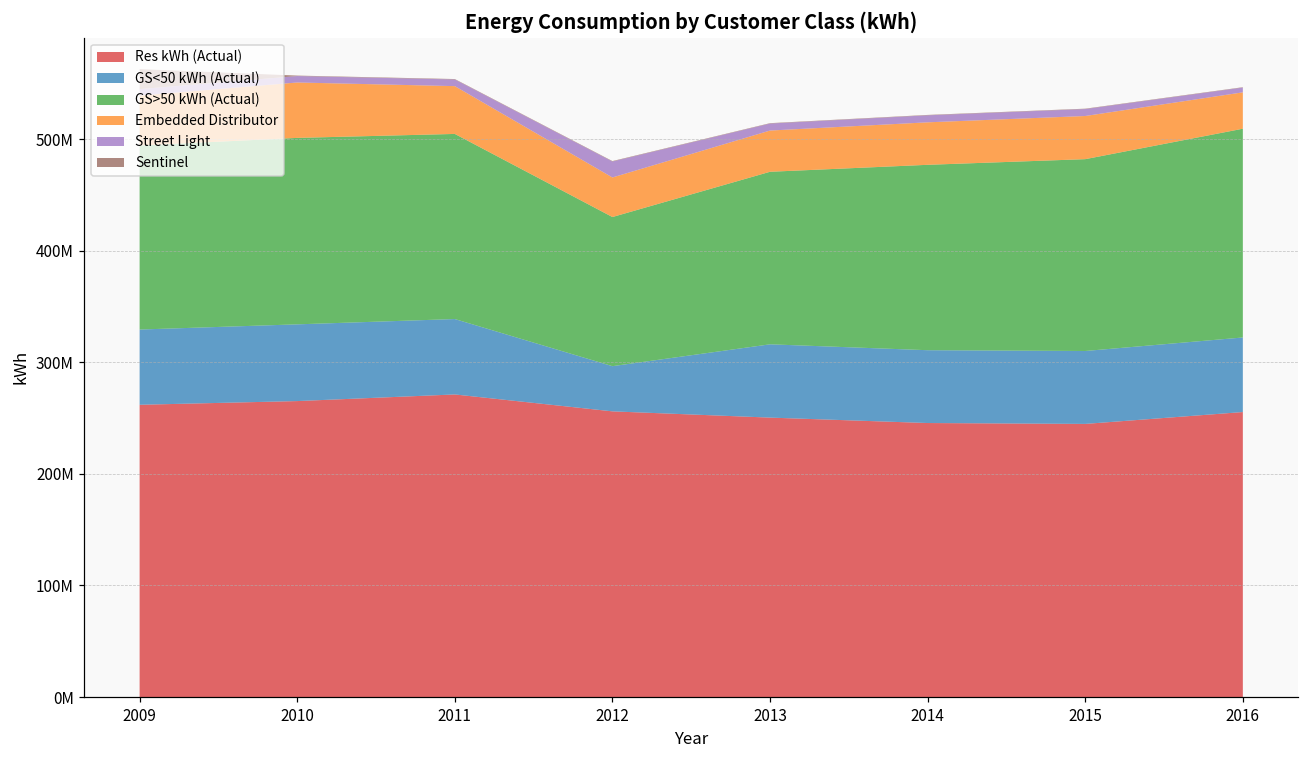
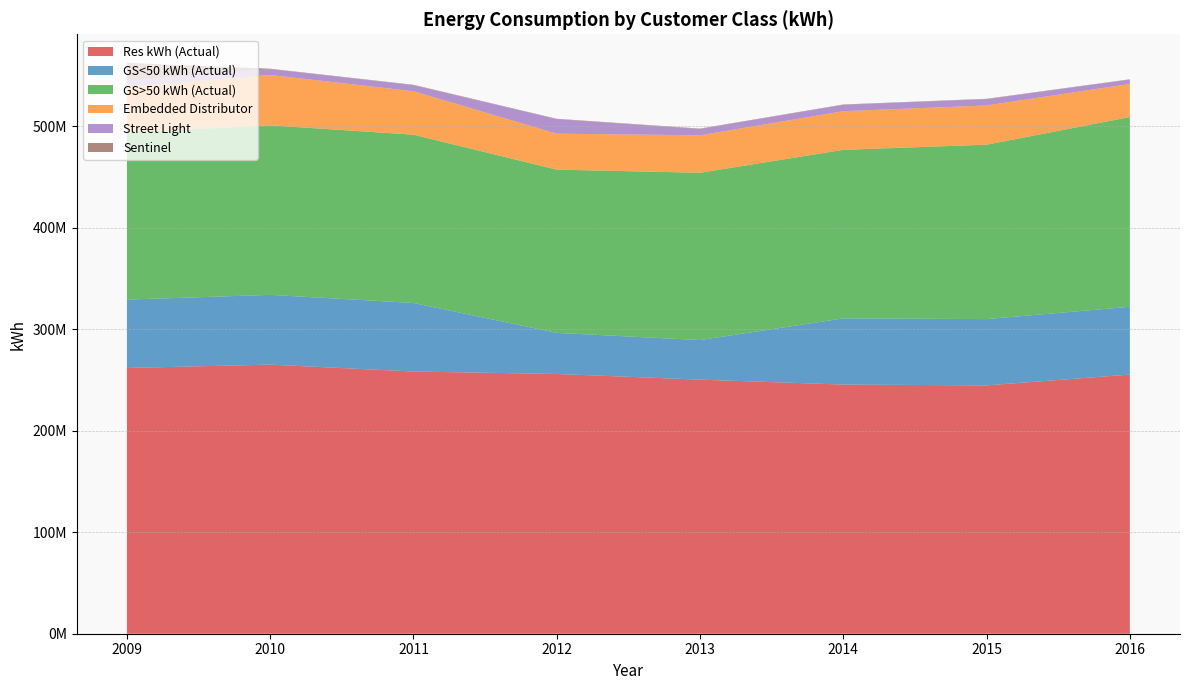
  {
    "Res kWh (Actual)": {
      "2009": 262000000,
      "2010": 265000000,
-     "2011": 271000000,
+     "2011": 258000000,
      "2012": 256000000,
      "2013": 250000000,
      "2014": 246000000,
      "2015": 245000000,
      "2016": 255000000
    },
    "GS<50 kWh (Actual)": {
      "2009": 67000000,
      "2010": 69000000,
      "2011": 68000000,
      "2012": 40000000,
-     "2013": 66000000,
+     "2013": 39000000,
      "2014": 65000000,
      "2015": 65000000,
      "2016": 67000000
    },
    "GS>50 kWh (Actual)": {
      "2010": 167000000,
      "2011": 166000000,
-     "2012": 134000000,
-     "2013": 155000000,
+     "2012": 161000000,
+     "2013": 165000000,
      "2014": 166000000,
      "2015": 172000000,
      "2016": 187000000
    },
    "Embedded Distributor": {
      "2010": 50000000,
      "2011": 43000000,
      "2012": 35000000,
      "2013": 37000000,
      "2014": 38000000,
      "2015": 39000000,
      "2016": 33000000
    }
  }
